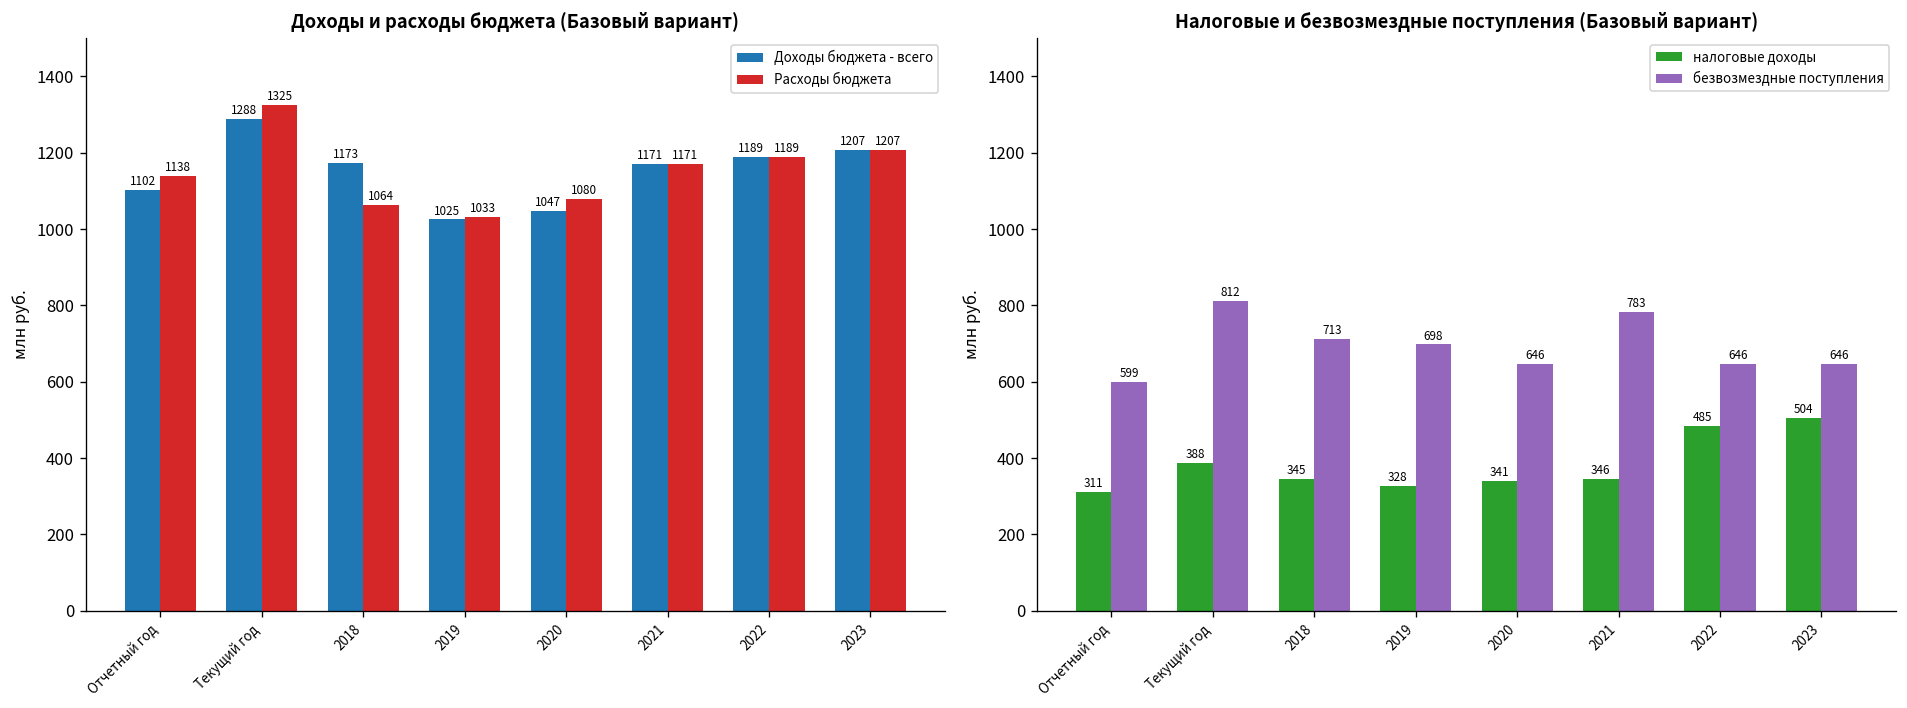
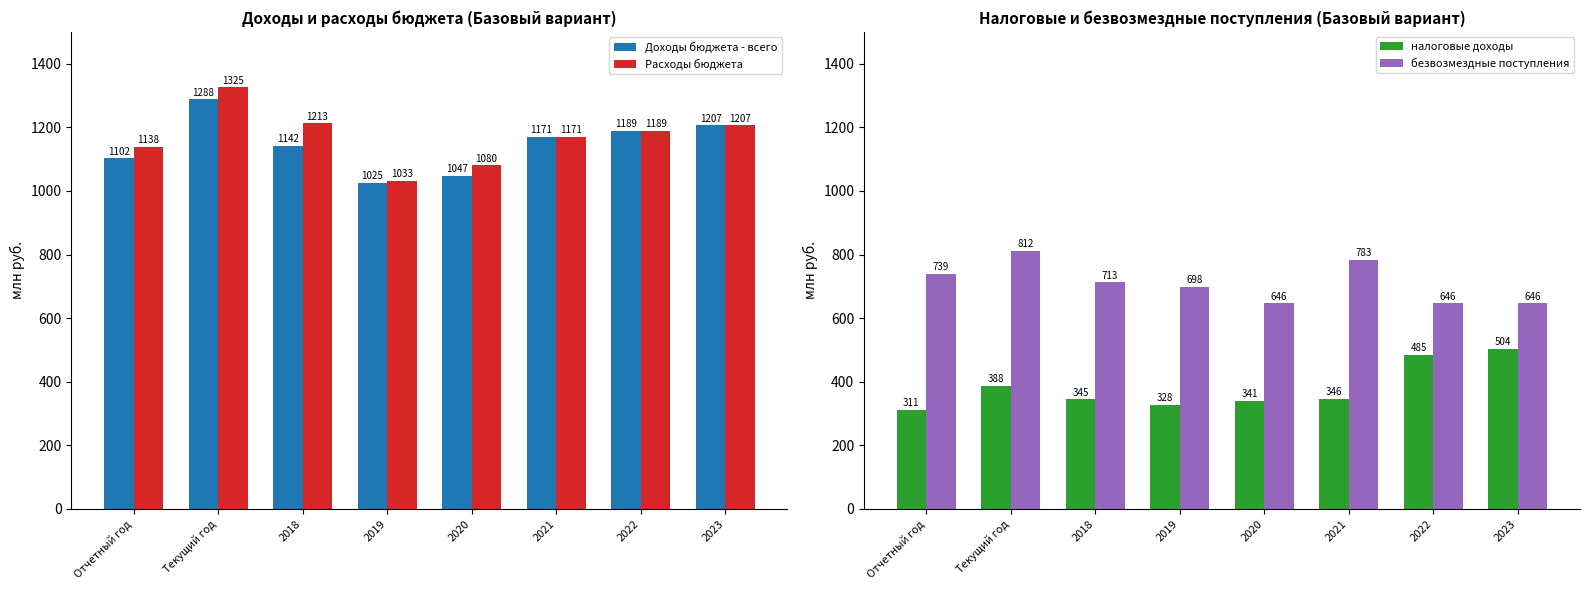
  {
    "Доходы и расходы бюджета (Базовый вариант)": {
      "Доходы бюджета - всего": {
        "Отчетный год": 1102,
        "Текущий год": 1288,
-       "2018": 1173,
+       "2018": 1142,
        "2019": 1025,
        "2020": 1047,
        "2021": 1171,
        "2022": 1189,
        "2023": 1207
      },
      "Расходы бюджета": {
        "Отчетный год": 1138,
        "Текущий год": 1325,
-       "2018": 1064,
+       "2018": 1213,
        "2019": 1033,
        "2020": 1080,
        "2021": 1171,
        "2022": 1189,
        "2023": 1207
      }
    },
    "Налоговые и безвозмездные поступления (Базовый вариант)": {
      "налоговые доходы": {
        "Отчетный год": 311,
        "Текущий год": 388,
        "2018": 345,
        "2019": 328,
        "2020": 341,
        "2021": 346,
        "2022": 485,
        "2023": 504
      },
      "безвозмездные поступления": {
-       "Отчетный год": 599,
+       "Отчетный год": 739,
        "Текущий год": 812,
        "2018": 713,
        "2019": 698,
        "2020": 646,
        "2021": 783,
        "2022": 646,
        "2023": 646
      }
    }
  }
